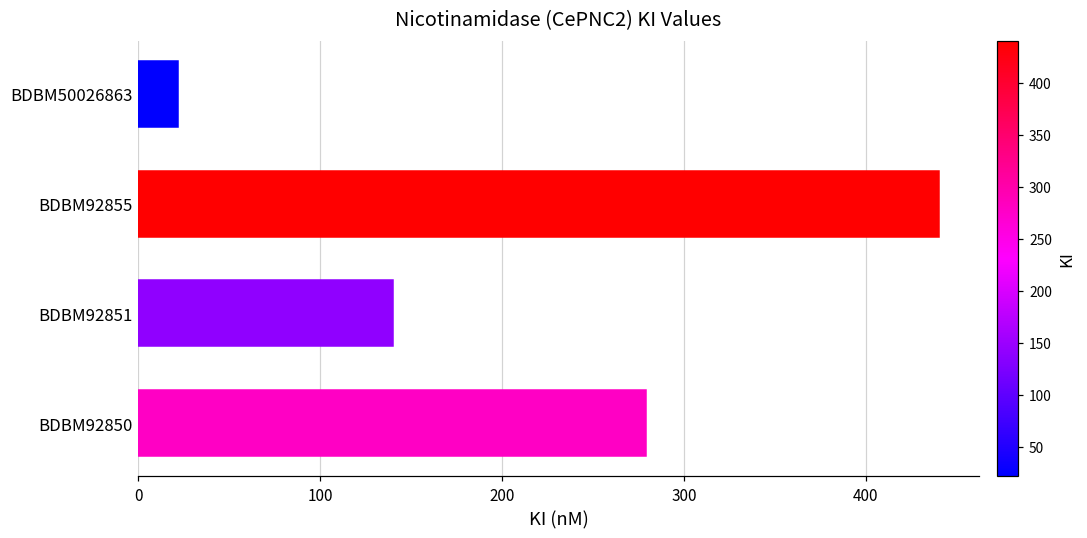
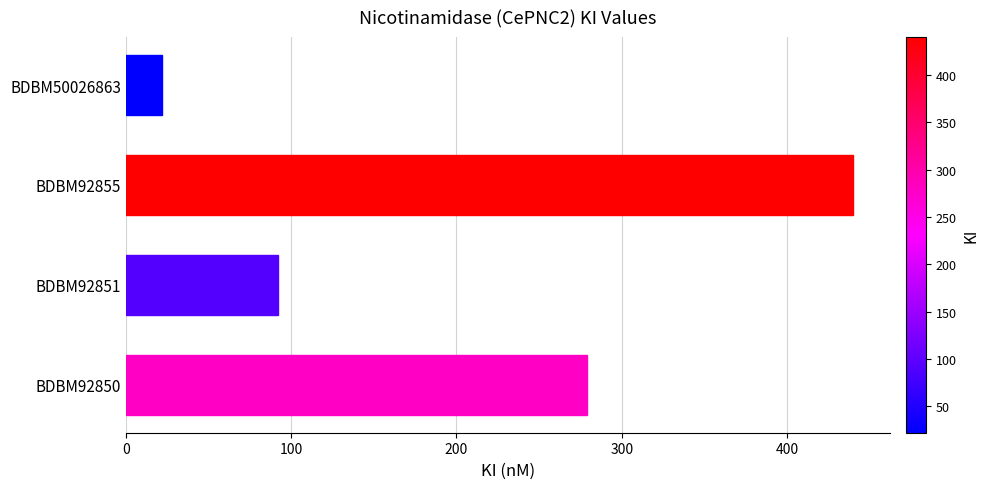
  {
    "BDBM50026863": 22,
    "BDBM92855": 440,
-   "BDBM92851": 140,
+   "BDBM92851": 92,
    "BDBM92850": 279
  }
